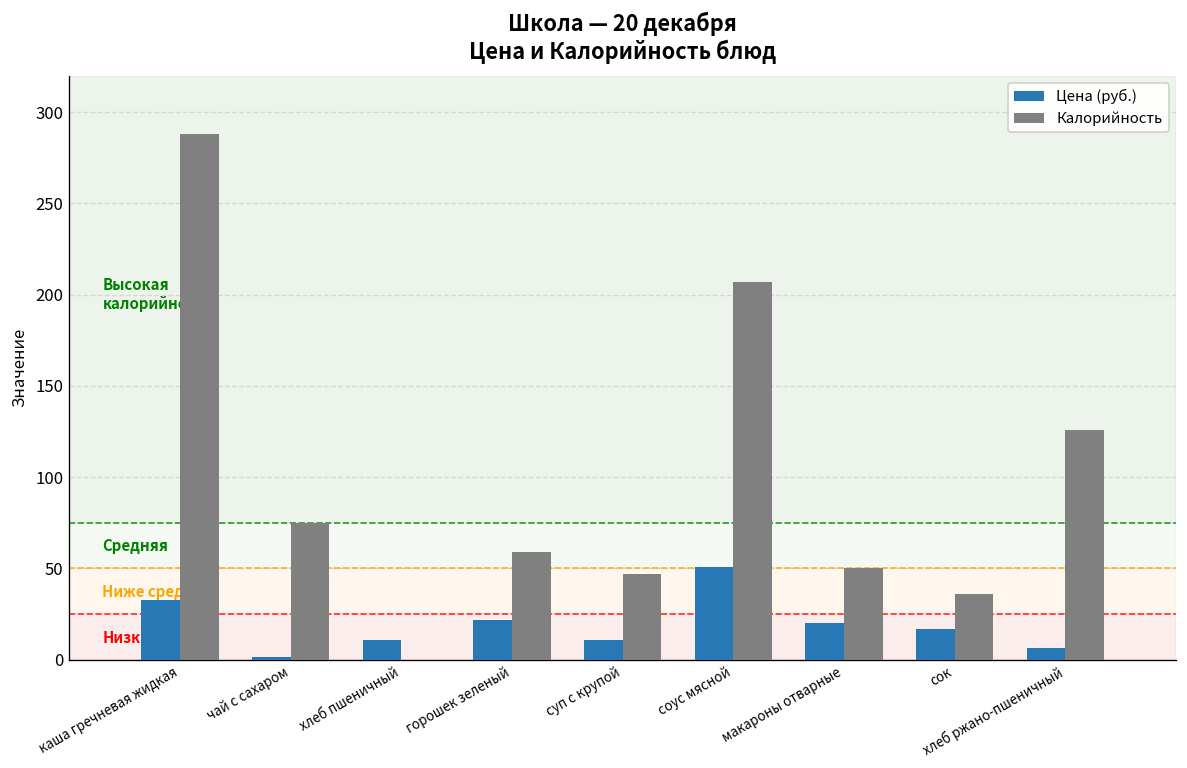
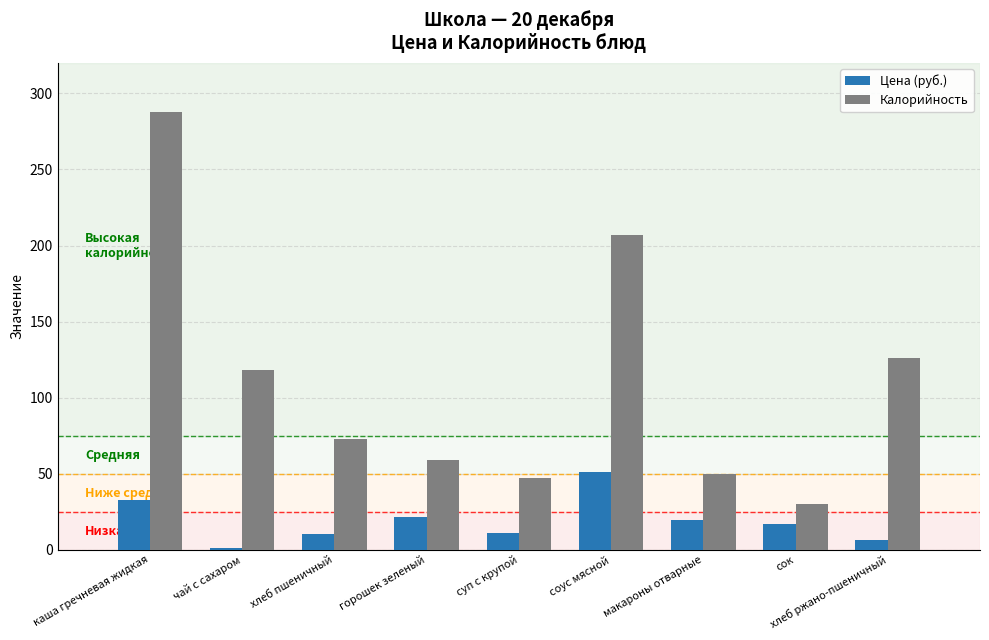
  {
    "Цена (руб.)": {
      "каша гречневая жидкая": 33,
      "хлеб пшеничный": 11,
      "горошек зеленый": 21,
      "суп с крупой": 11,
      "соус мясной": 51,
      "макароны отварные": 20,
      "сок": 17,
      "хлеб ржано-пшеничный": 6
    },
    "Калорийность": {
      "каша гречневая жидкая": 288,
-     "чай с сахаром": 75,
-     "хлеб пшеничный": 0,
+     "чай с сахаром": 118,
+     "хлеб пшеничный": 73,
      "горошек зеленый": 59,
      "суп с крупой": 47,
      "соус мясной": 207,
      "макароны отварные": 50,
-     "сок": 36,
+     "сок": 30,
      "хлеб ржано-пшеничный": 126
    }
  }
